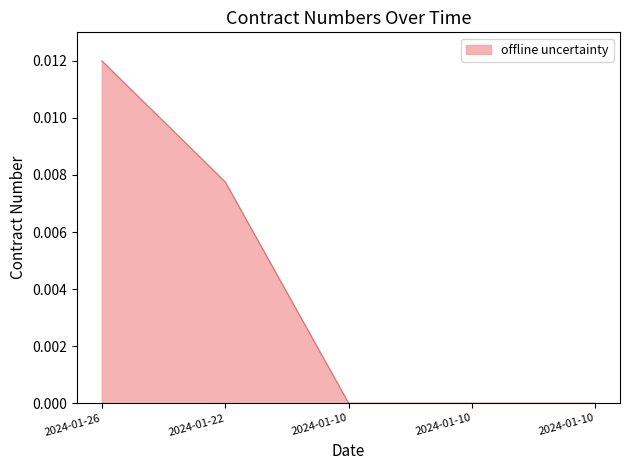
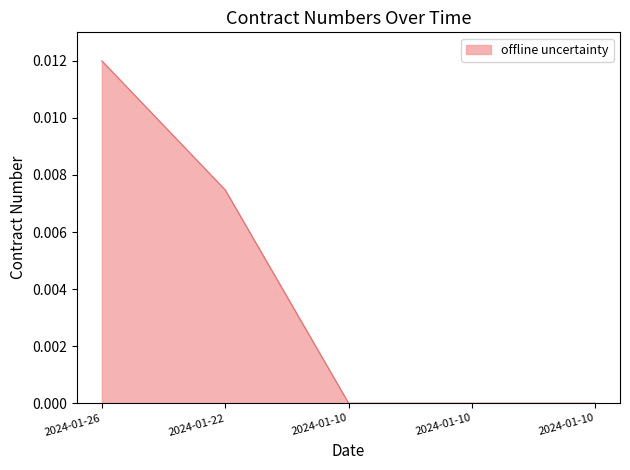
  {
    "2024-01-26": 0.0120,
-   "2024-01-22": 0.0078
+   "2024-01-22": 0.0075
  }
